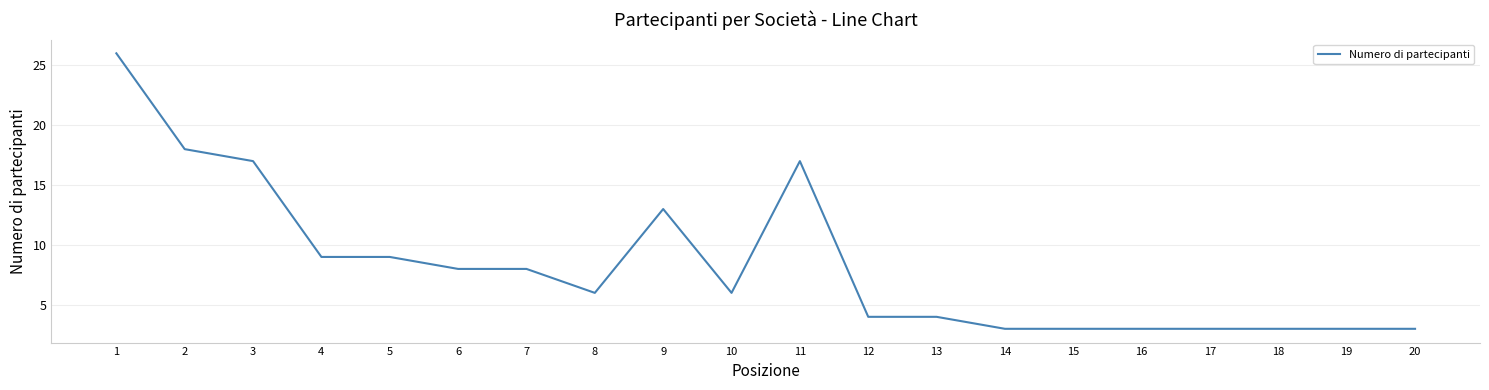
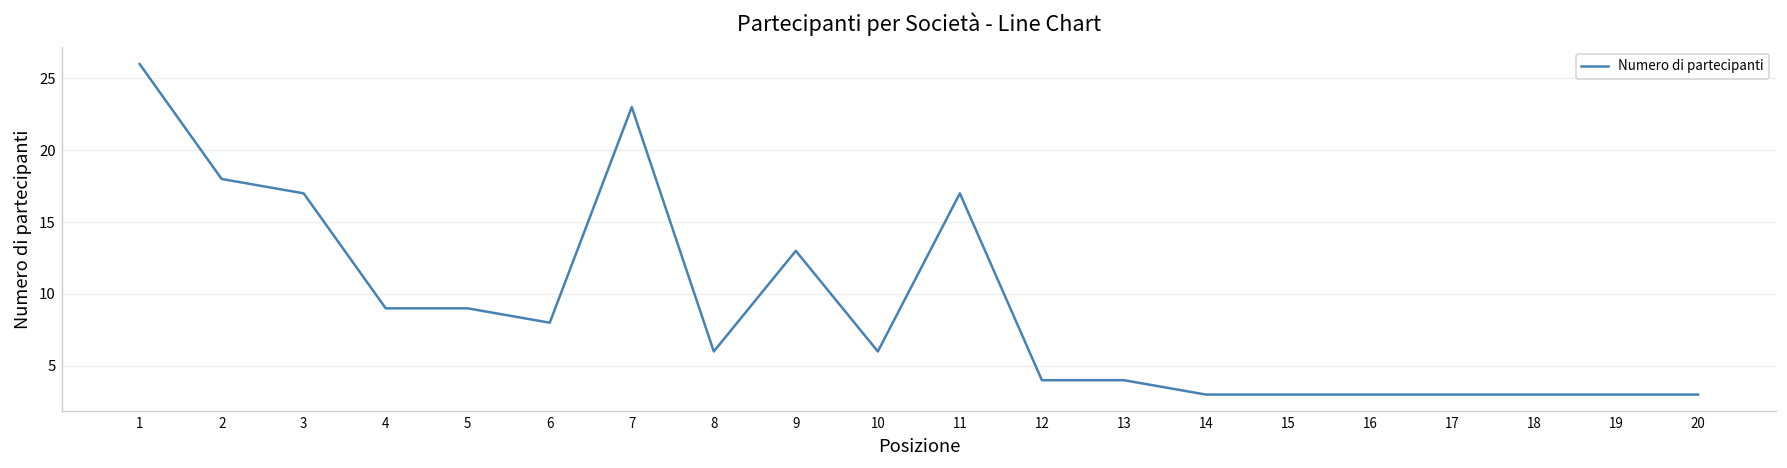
  {
    "1": 26,
    "2": 18,
    "3": 17,
    "4": 9,
    "5": 9,
    "6": 8,
-   "7": 8,
+   "7": 23,
    "8": 6,
    "9": 13,
    "10": 6,
    "11": 17,
    "12": 4,
    "13": 4,
    "14": 3,
    "15": 3,
    "16": 3,
    "17": 3,
    "18": 3,
    "19": 3,
    "20": 3
  }
